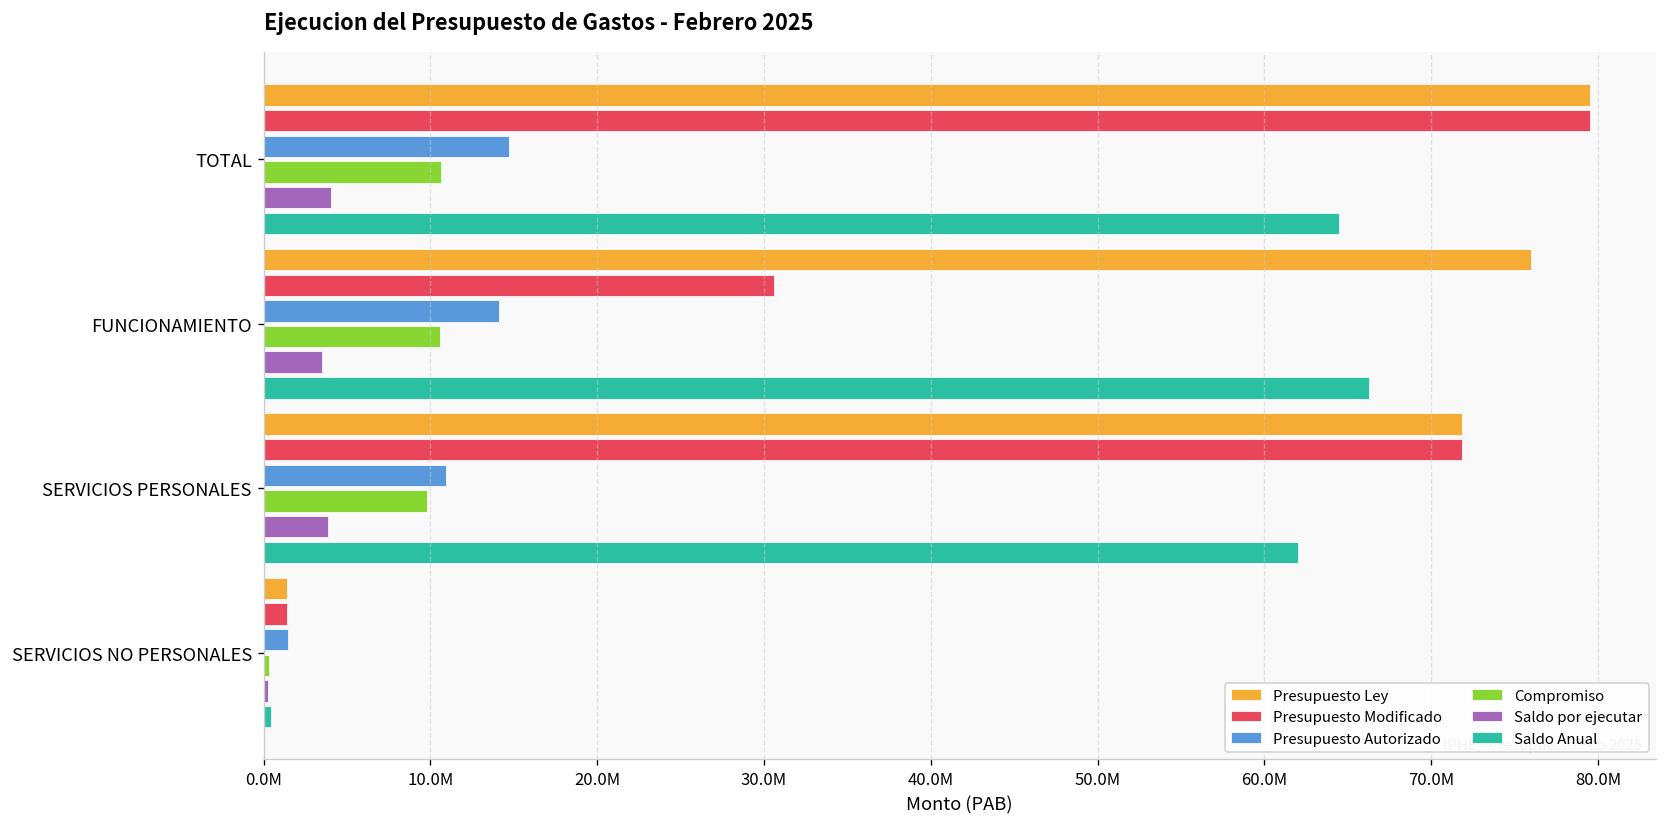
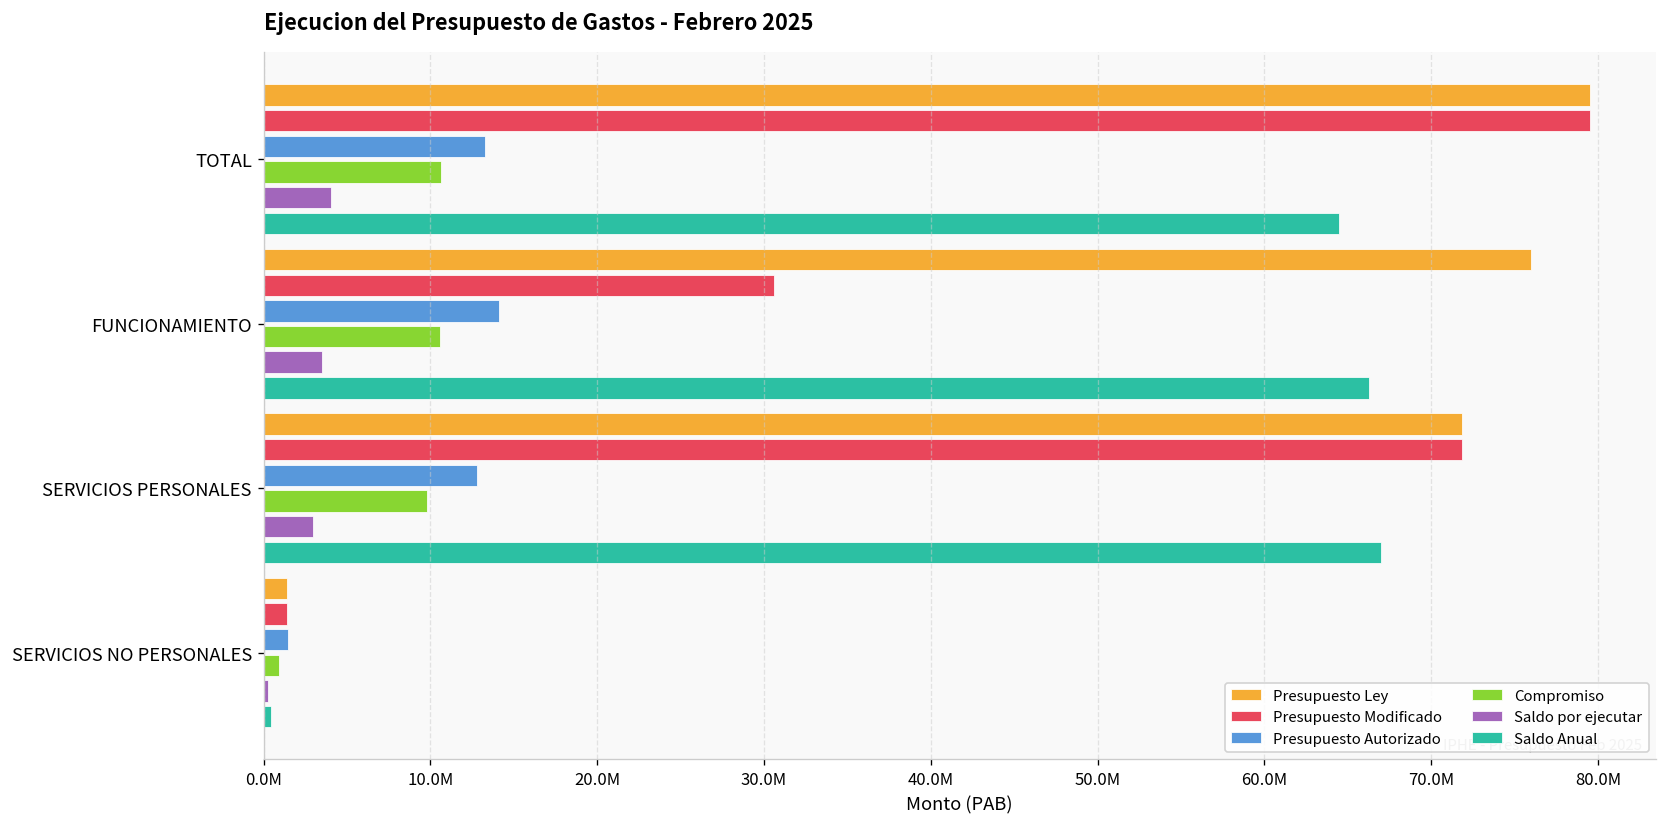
  {
    "Presupuesto Ley": {
      "TOTAL": 79500000,
      "FUNCIONAMIENTO": 76000000,
      "SERVICIOS PERSONALES": 71800000,
      "SERVICIOS NO PERSONALES": 1400000
    },
    "Presupuesto Modificado": {
      "TOTAL": 79500000,
      "FUNCIONAMIENTO": 30600000,
      "SERVICIOS PERSONALES": 71800000,
      "SERVICIOS NO PERSONALES": 1400000
    },
    "Presupuesto Autorizado": {
-     "TOTAL": 14700000,
+     "TOTAL": 13300000,
      "FUNCIONAMIENTO": 14100000,
-     "SERVICIOS PERSONALES": 10900000,
+     "SERVICIOS PERSONALES": 12800000,
      "SERVICIOS NO PERSONALES": 1500000
    },
    "Compromiso": {
      "TOTAL": 10700000,
      "FUNCIONAMIENTO": 10600000,
      "SERVICIOS PERSONALES": 9800000,
-     "SERVICIOS NO PERSONALES": 300000
+     "SERVICIOS NO PERSONALES": 900000
    },
    "Saldo por ejecutar": {
      "TOTAL": 4000000,
      "FUNCIONAMIENTO": 3500000,
-     "SERVICIOS PERSONALES": 3900000,
+     "SERVICIOS PERSONALES": 3000000,
      "SERVICIOS NO PERSONALES": 300000
    },
    "Saldo Anual": {
      "TOTAL": 64500000,
      "FUNCIONAMIENTO": 66300000,
-     "SERVICIOS PERSONALES": 62000000,
+     "SERVICIOS PERSONALES": 67000000,
      "SERVICIOS NO PERSONALES": 400000
    }
  }
